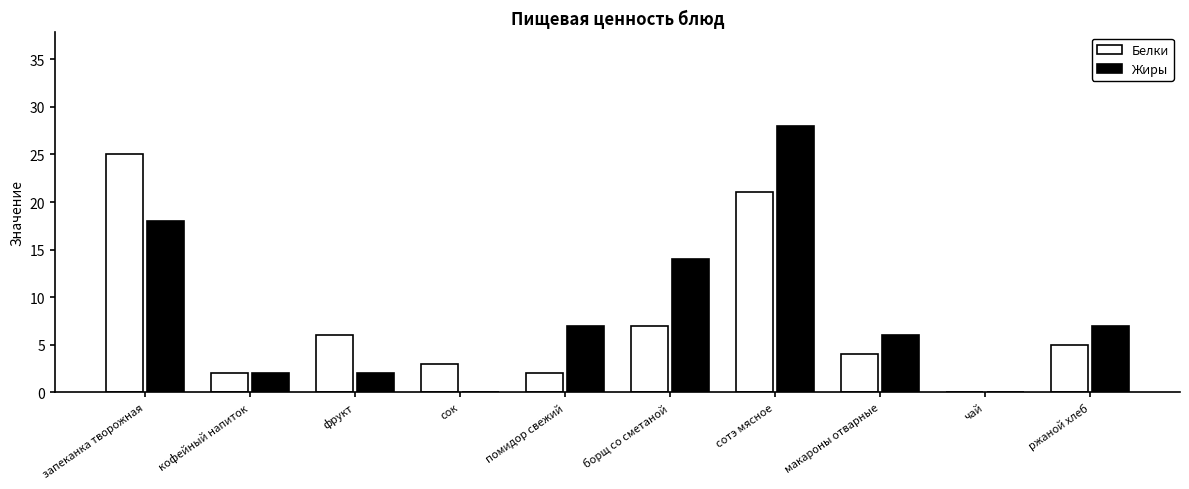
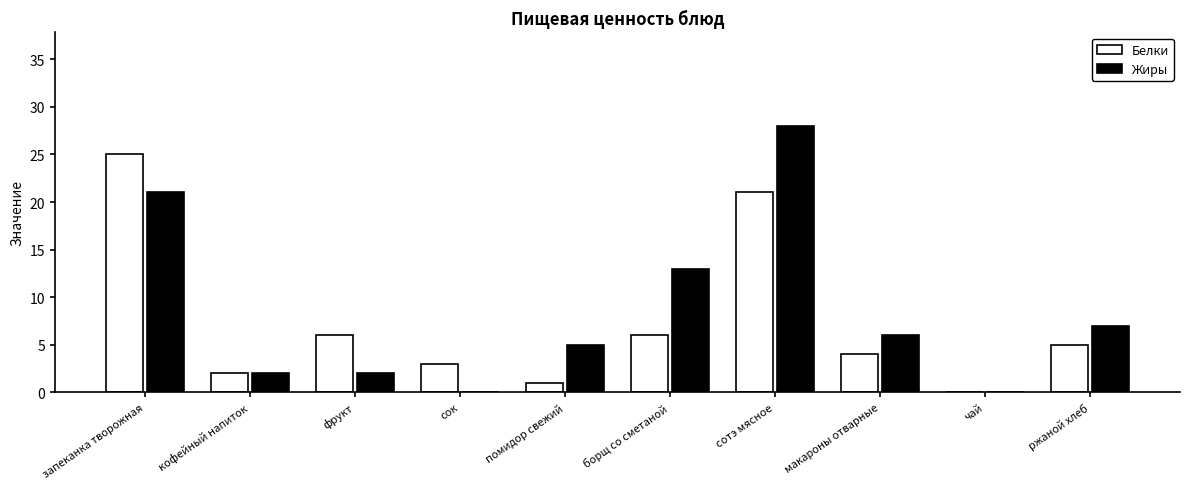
  {
    "Белки": {
      "запеканка творожная": 25,
      "кофейный напиток": 2,
      "фрукт": 6,
      "сок": 3,
-     "помидор свежий": 2,
-     "борщ со сметаной": 7,
+     "помидор свежий": 1,
+     "борщ со сметаной": 6,
      "сотэ мясное": 21,
      "макароны отварные": 4,
      "чай": 0,
      "ржаной хлеб": 5
    },
    "Жиры": {
-     "запеканка творожная": 18,
+     "запеканка творожная": 21,
      "кофейный напиток": 2,
      "фрукт": 2,
      "сок": 0,
-     "помидор свежий": 7,
-     "борщ со сметаной": 14,
+     "помидор свежий": 5,
+     "борщ со сметаной": 13,
      "сотэ мясное": 28,
      "макароны отварные": 6,
      "чай": 0,
      "ржаной хлеб": 7
    }
  }
